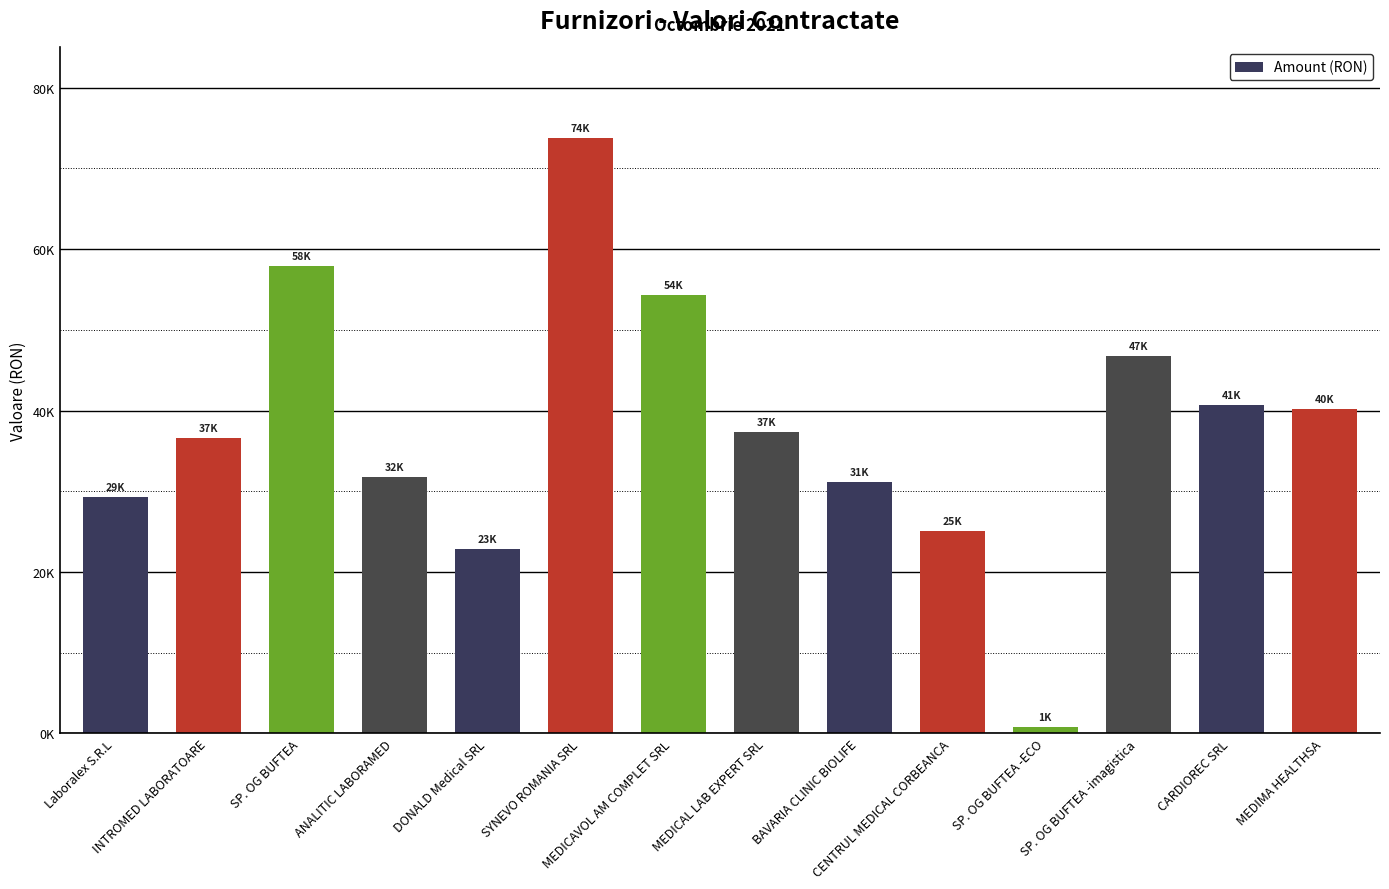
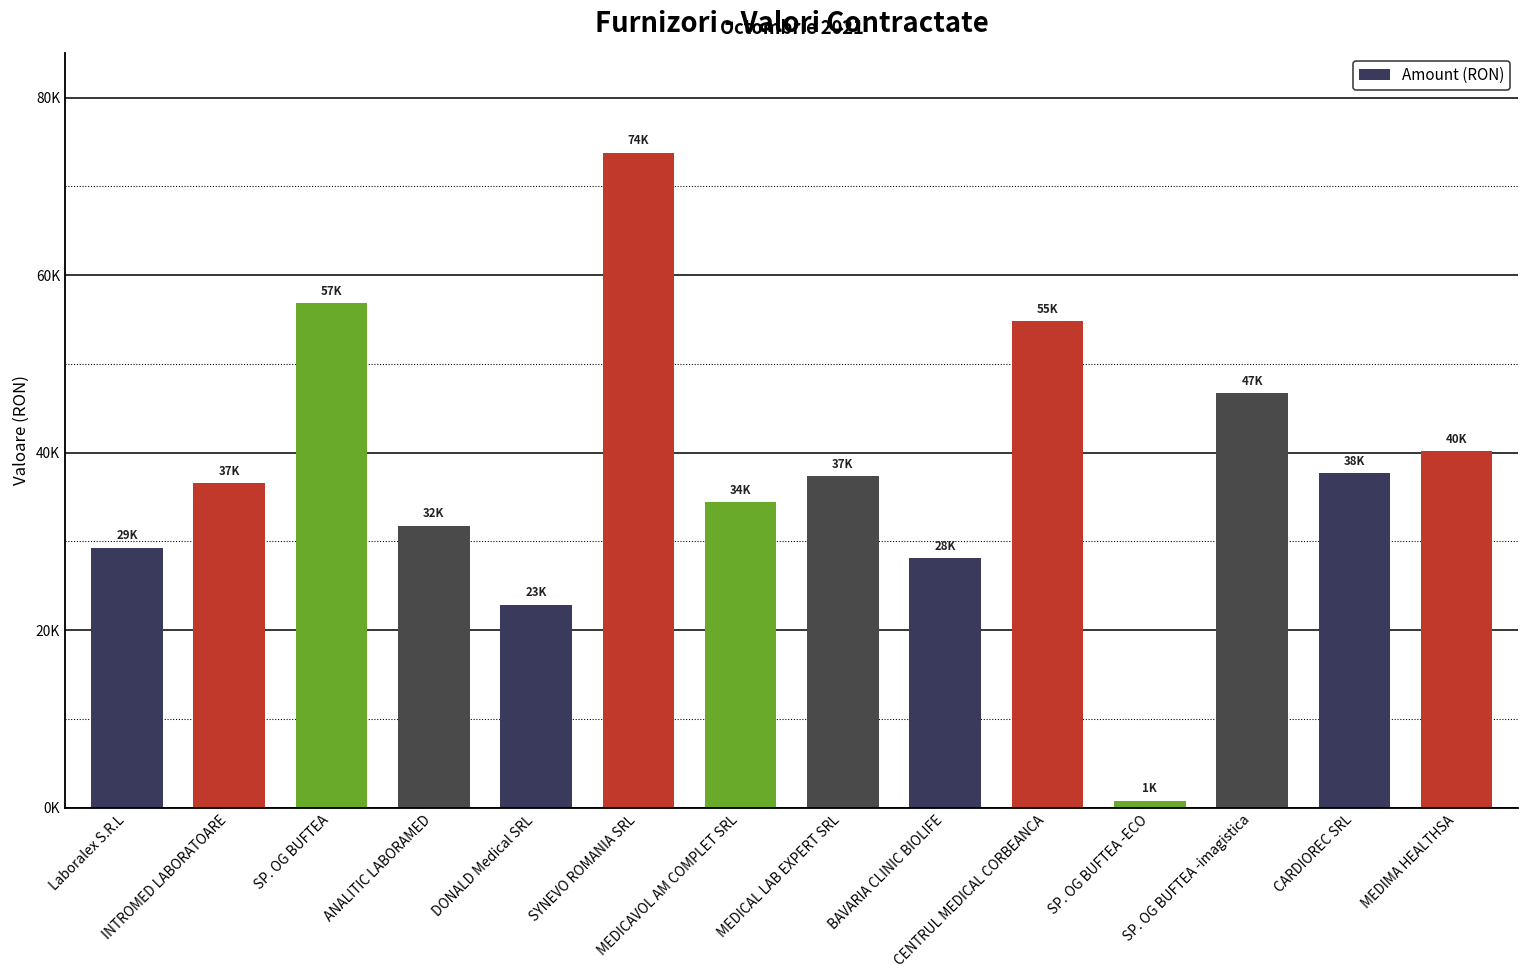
  {
    "Laboralex S.R.L": "29K",
    "INTROMED LABORATOARE": "37K",
-   "SP. OG BUFTEA": "58K",
+   "SP. OG BUFTEA": "57K",
    "ANALITIC LABORAMED": "32K",
    "DONALD Medical SRL": "23K",
    "SYNEVO ROMANIA SRL": "74K",
-   "MEDICAVOL AM COMPLET SRL": "54K",
+   "MEDICAVOL AM COMPLET SRL": "34K",
    "MEDICAL LAB EXPERT SRL": "37K",
-   "BAVARIA CLINIC BIOLIFE": "31K",
-   "CENTRUL MEDICAL CORBEANCA": "25K",
+   "BAVARIA CLINIC BIOLIFE": "28K",
+   "CENTRUL MEDICAL CORBEANCA": "55K",
    "SP. OG BUFTEA -ECO": "1K",
    "SP. OG BUFTEA -imagistica": "47K",
-   "CARDIOREC SRL": "41K",
+   "CARDIOREC SRL": "38K",
    "MEDIMA HEALTHSA": "40K"
  }
